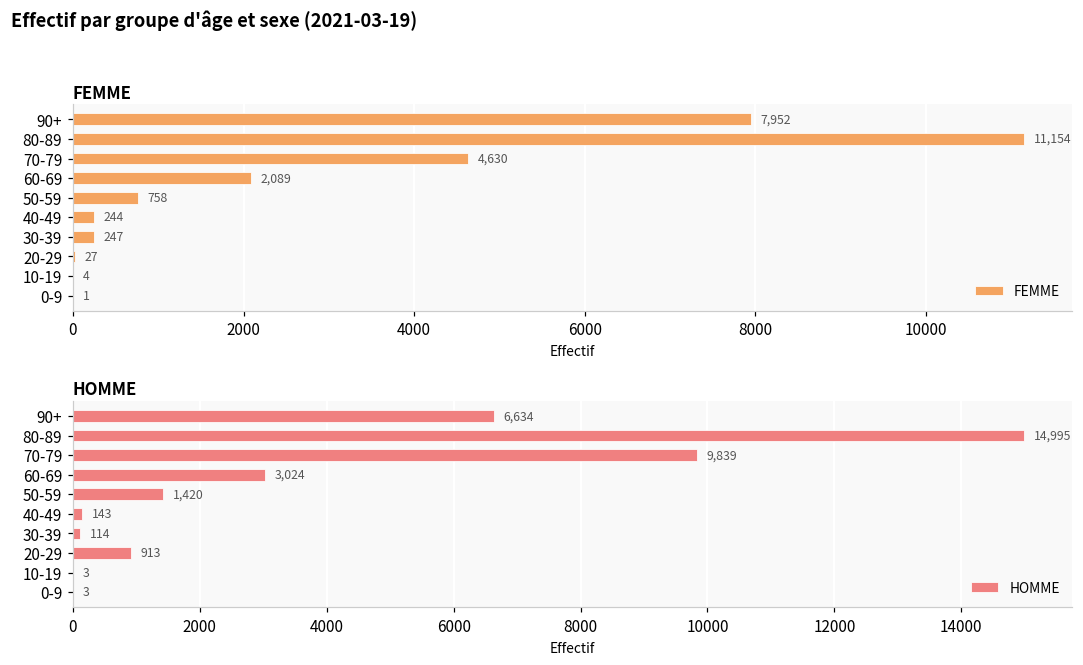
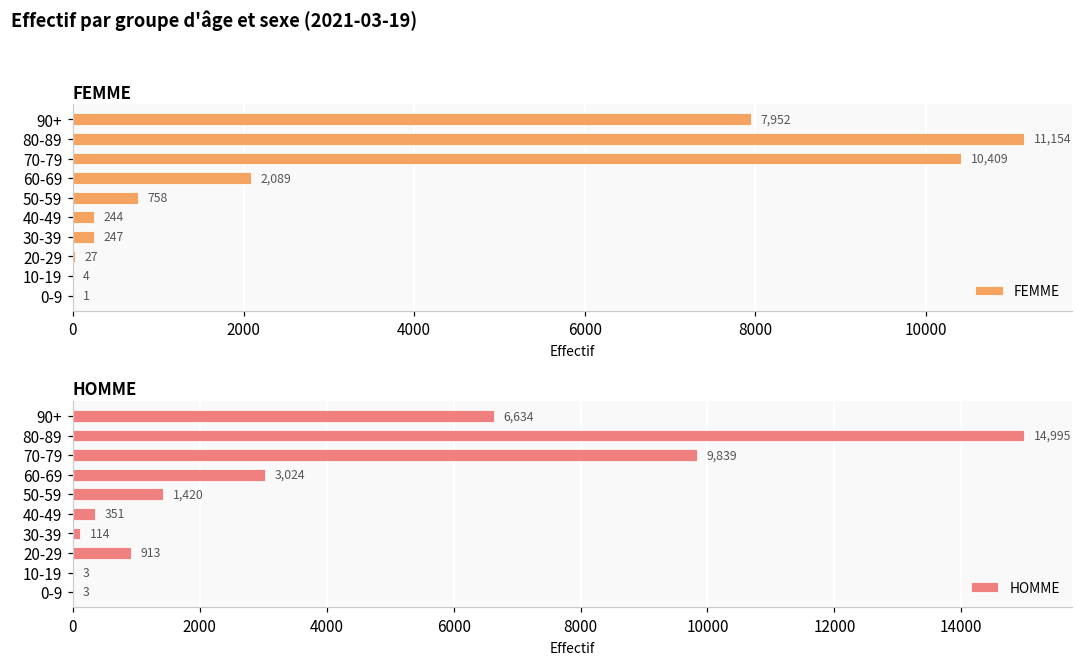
  {
    "FEMME": {
      "90+": "7,952",
      "80-89": "11,154",
-     "70-79": "4,630",
+     "70-79": "10,409",
      "60-69": "2,089",
      "50-59": "758",
      "40-49": "244",
      "30-39": "247",
      "20-29": "27",
      "10-19": "4",
      "0-9": "1"
    },
    "HOMME": {
      "90+": "6,634",
      "80-89": "14,995",
      "70-79": "9,839",
      "60-69": "3,024",
      "50-59": "1,420",
-     "40-49": "143",
+     "40-49": "351",
      "30-39": "114",
      "20-29": "913",
      "10-19": "3",
      "0-9": "3"
    }
  }
